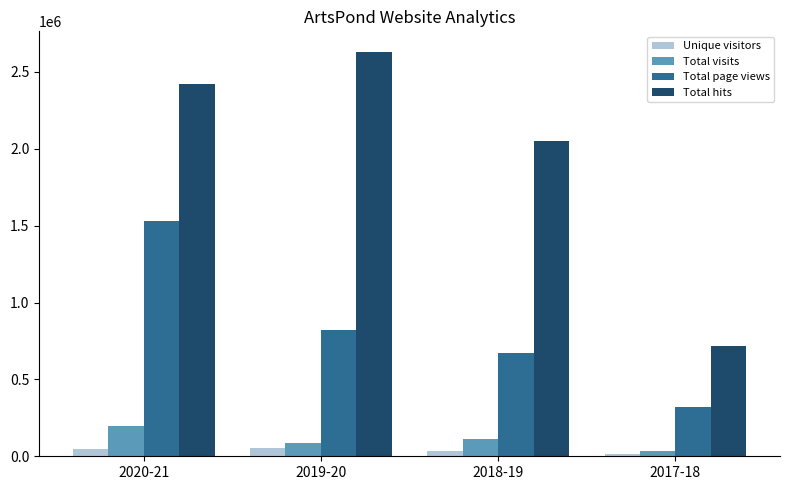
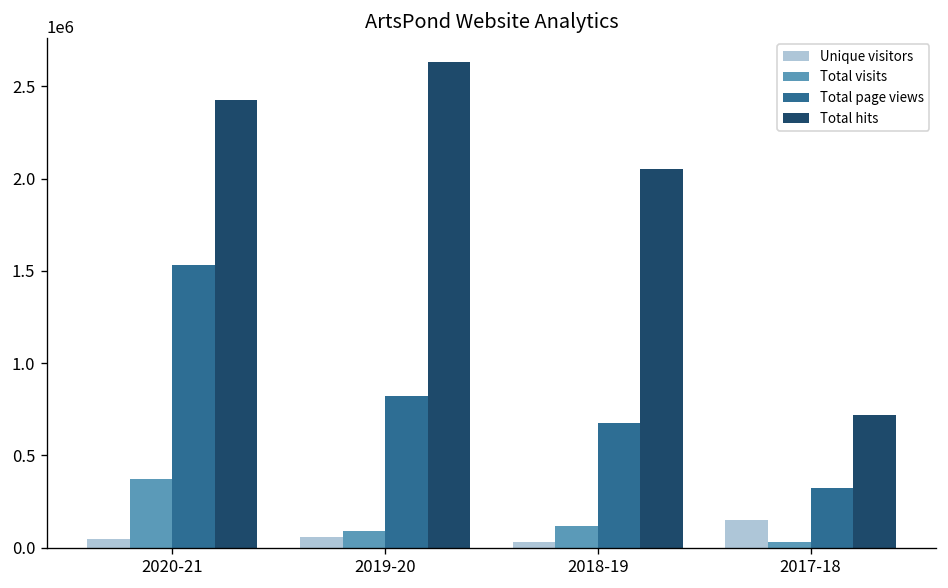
  {
    "Unique visitors": {
      "2020-21": 50000,
      "2019-20": 50000,
      "2018-19": 30000,
-     "2017-18": 20000
+     "2017-18": 150000
    },
    "Total visits": {
-     "2020-21": 200000,
+     "2020-21": 370000,
      "2019-20": 90000,
      "2018-19": 110000,
      "2017-18": 30000
    }
  }
